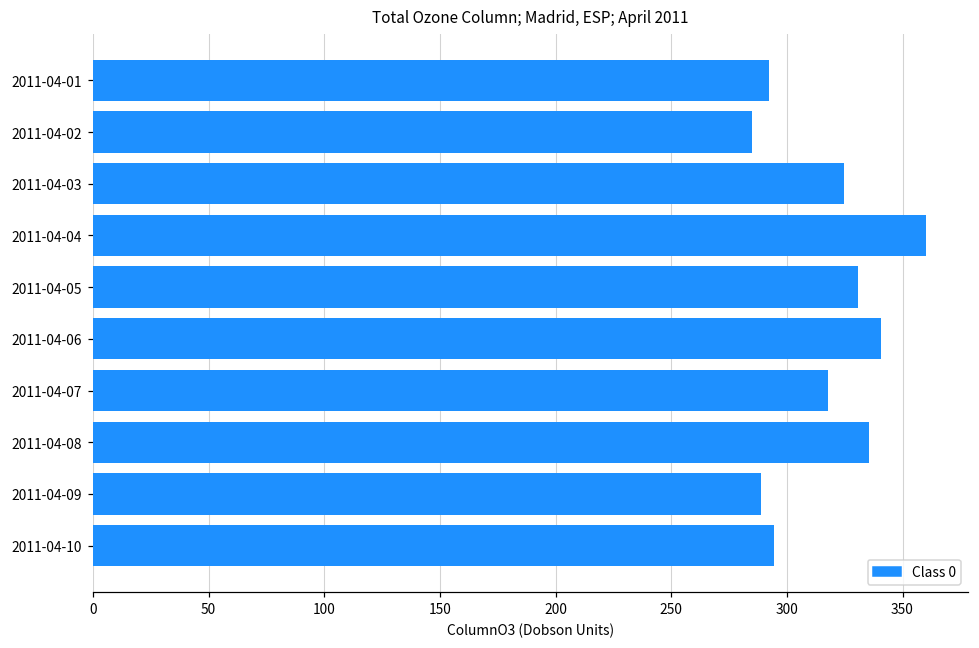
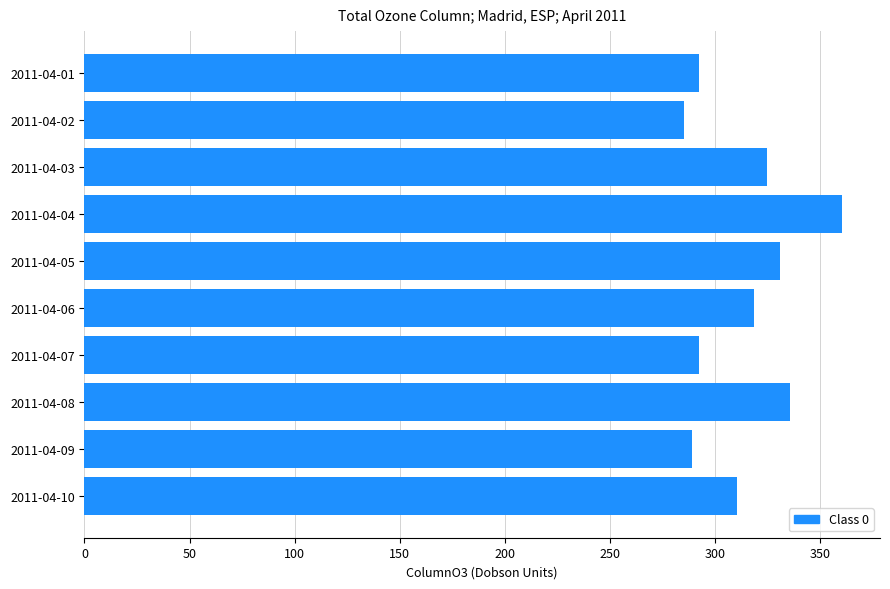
  {
    "2011-04-01": 292,
    "2011-04-02": 285,
    "2011-04-03": 325,
    "2011-04-04": 360,
    "2011-04-05": 331,
-   "2011-04-06": 341,
-   "2011-04-07": 318,
+   "2011-04-06": 318,
+   "2011-04-07": 292,
    "2011-04-08": 336,
    "2011-04-09": 289,
-   "2011-04-10": 295
+   "2011-04-10": 310
  }
